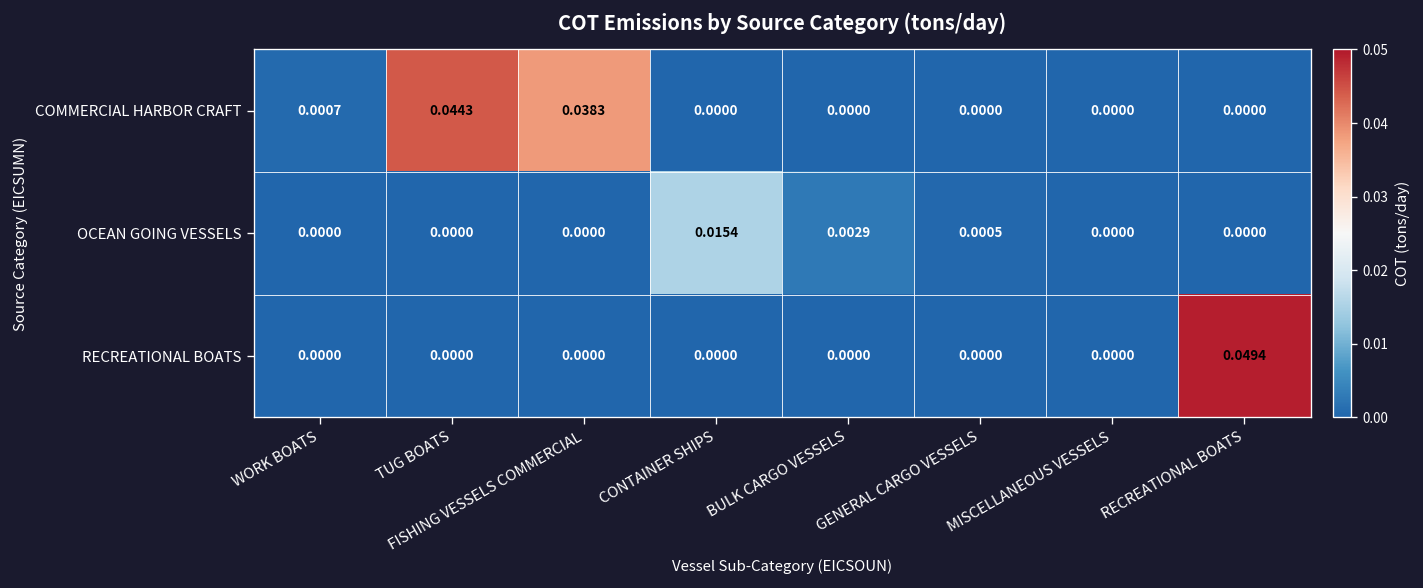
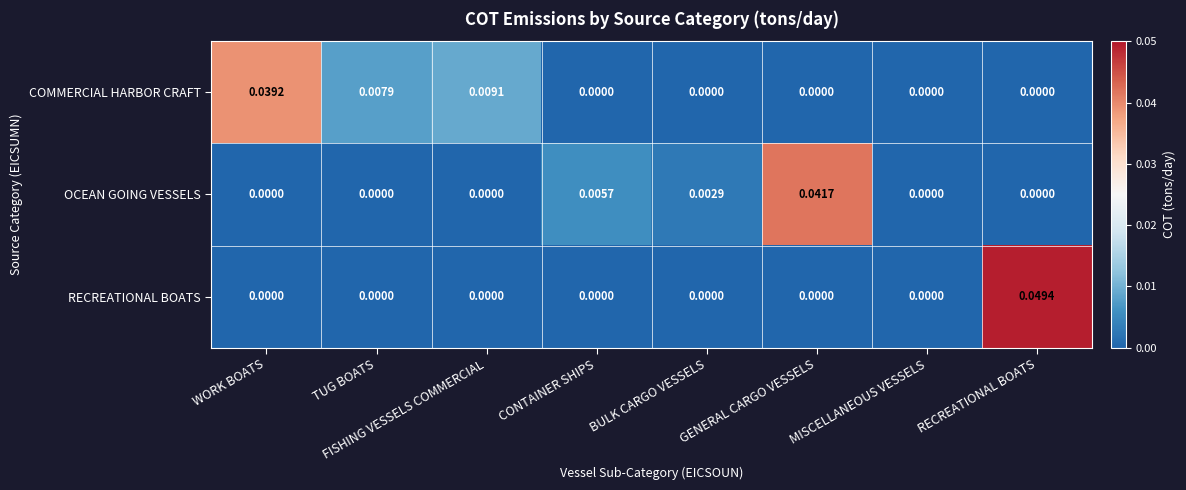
  {
    "COMMERCIAL HARBOR CRAFT": {
-     "WORK BOATS": 0.0007,
-     "TUG BOATS": 0.0443,
-     "FISHING VESSELS COMMERCIAL": 0.0383,
+     "WORK BOATS": 0.0392,
+     "TUG BOATS": 0.0079,
+     "FISHING VESSELS COMMERCIAL": 0.0091,
      "CONTAINER SHIPS": 0.0000,
      "BULK CARGO VESSELS": 0.0000,
      "GENERAL CARGO VESSELS": 0.0000,
      "MISCELLANEOUS VESSELS": 0.0000,
      "RECREATIONAL BOATS": 0.0000
    },
    "OCEAN GOING VESSELS": {
      "WORK BOATS": 0.0000,
      "TUG BOATS": 0.0000,
      "FISHING VESSELS COMMERCIAL": 0.0000,
-     "CONTAINER SHIPS": 0.0154,
+     "CONTAINER SHIPS": 0.0057,
      "BULK CARGO VESSELS": 0.0029,
-     "GENERAL CARGO VESSELS": 0.0005,
+     "GENERAL CARGO VESSELS": 0.0417,
      "MISCELLANEOUS VESSELS": 0.0000,
      "RECREATIONAL BOATS": 0.0000
    },
    "RECREATIONAL BOATS": {
      "WORK BOATS": 0.0000,
      "TUG BOATS": 0.0000,
      "FISHING VESSELS COMMERCIAL": 0.0000,
      "CONTAINER SHIPS": 0.0000,
      "BULK CARGO VESSELS": 0.0000,
      "GENERAL CARGO VESSELS": 0.0000,
      "MISCELLANEOUS VESSELS": 0.0000,
      "RECREATIONAL BOATS": 0.0494
    }
  }
